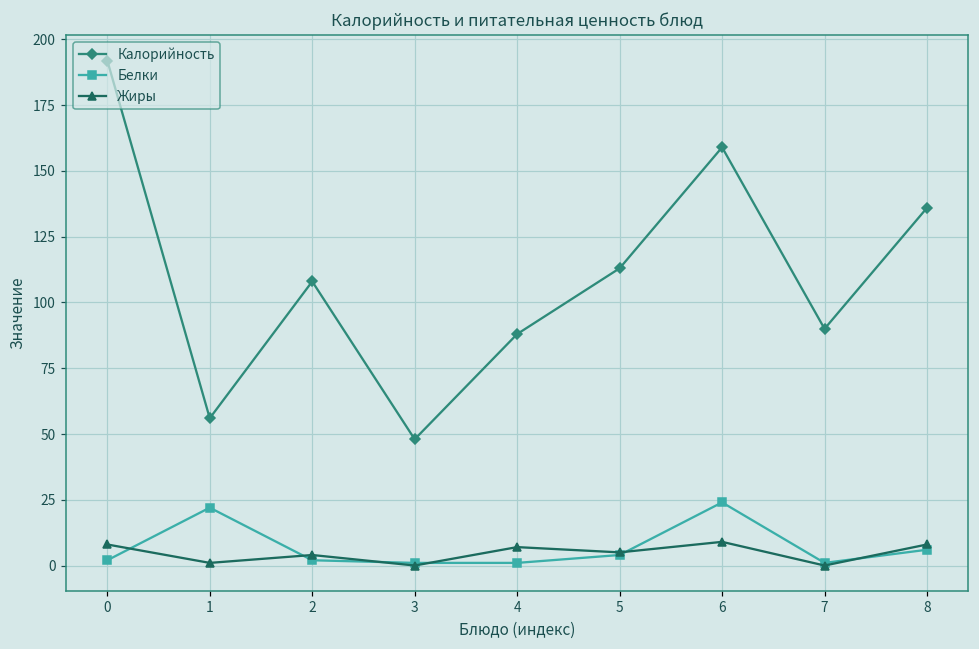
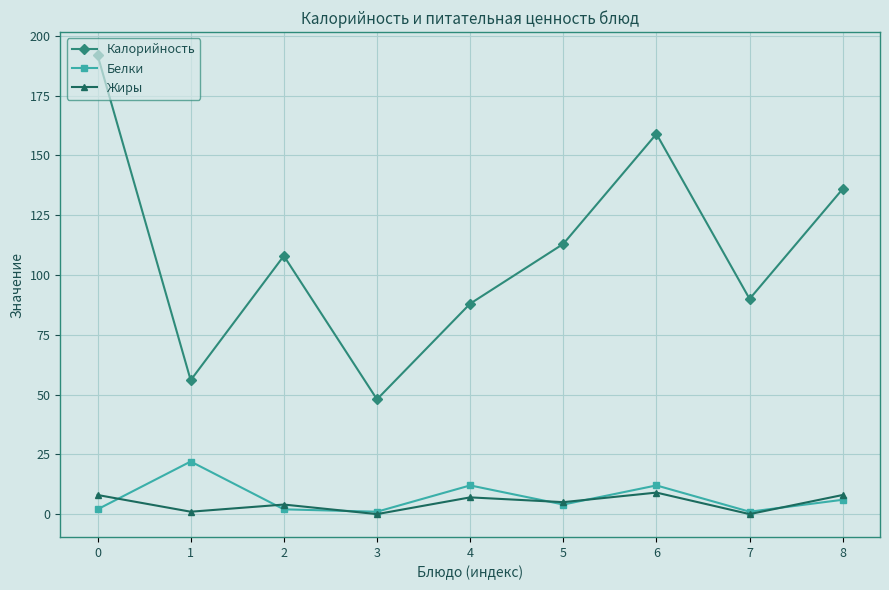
  {
    "Белки": {
      "0": 2,
      "1": 22,
      "2": 2,
-     "4": 1,
-     "6": 24,
+     "4": 12,
+     "6": 12,
      "8": 6
    }
  }
